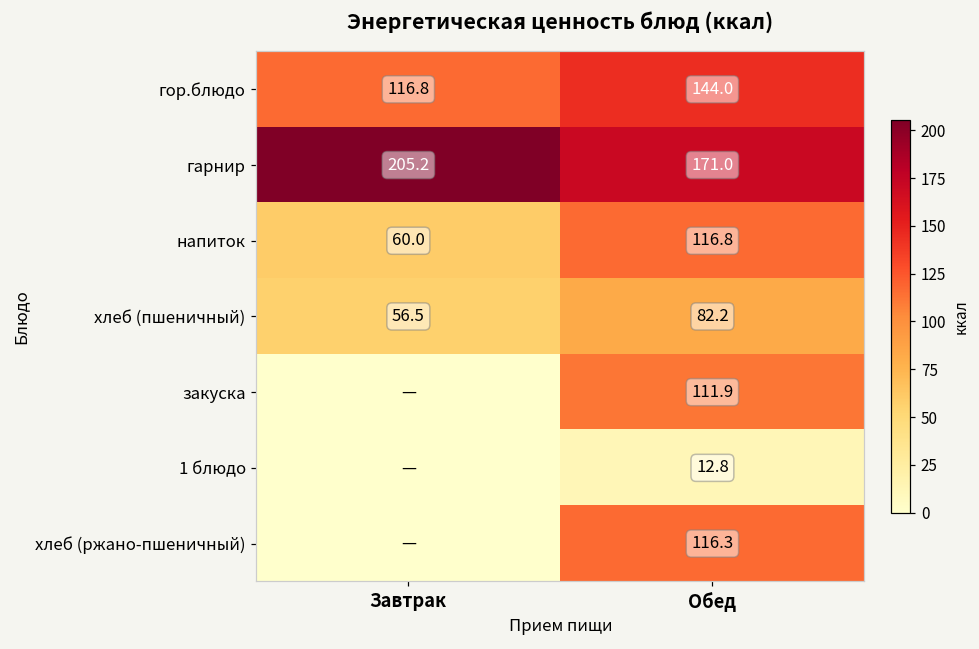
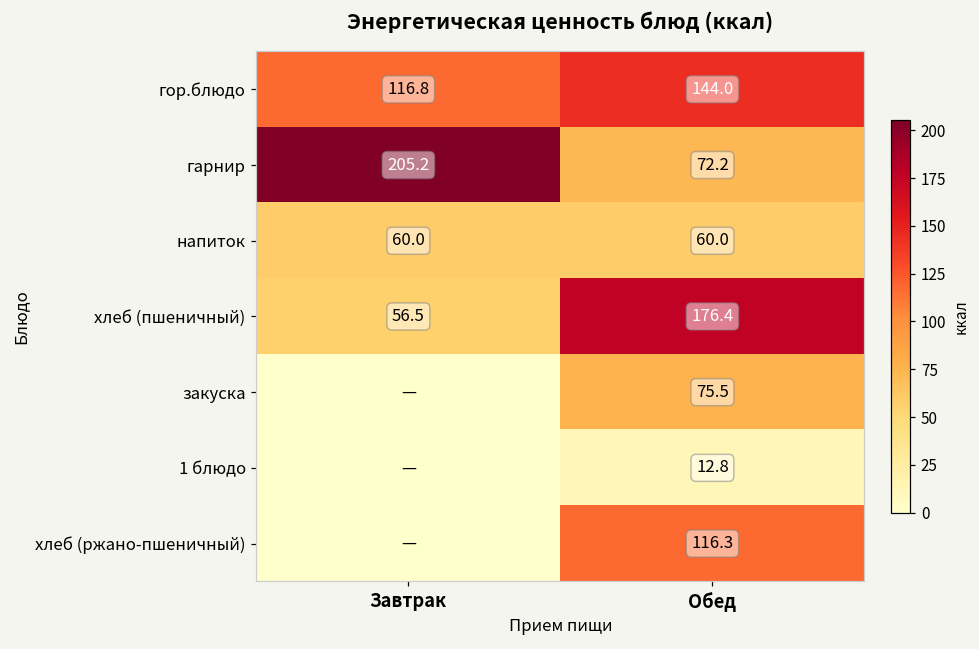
  {
    "гарнир": {
-     "Обед": 171.0
+     "Обед": 72.2
    },
    "напиток": {
-     "Обед": 116.8
+     "Обед": 60.0
    },
    "хлеб (пшеничный)": {
-     "Обед": 82.2
+     "Обед": 176.4
    },
    "закуска": {
-     "Обед": 111.9
+     "Обед": 75.5
    }
  }
